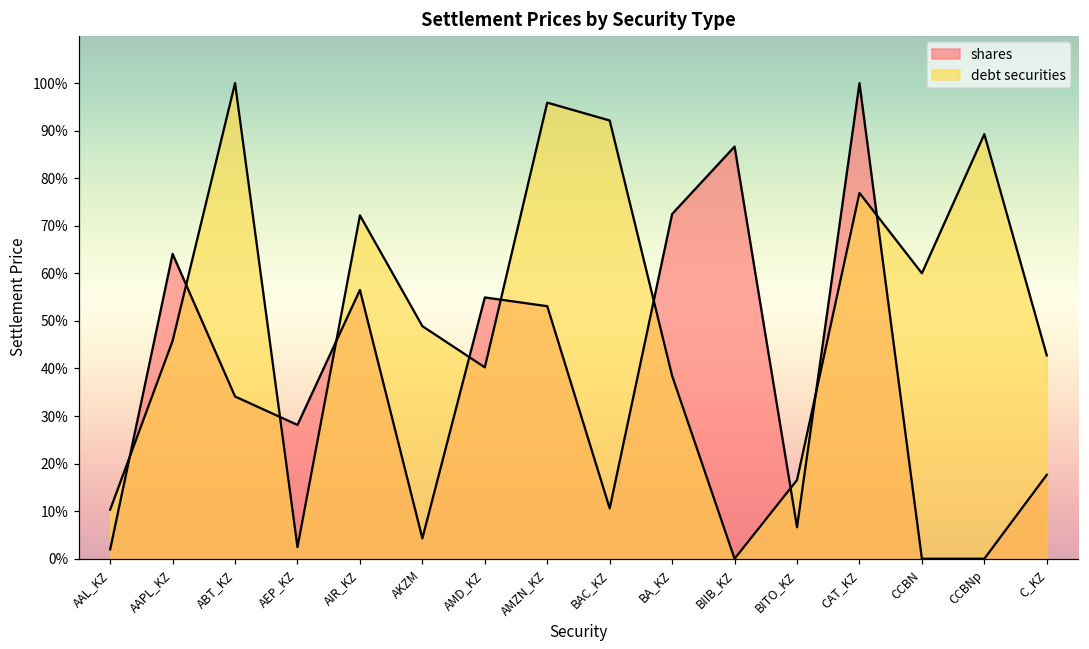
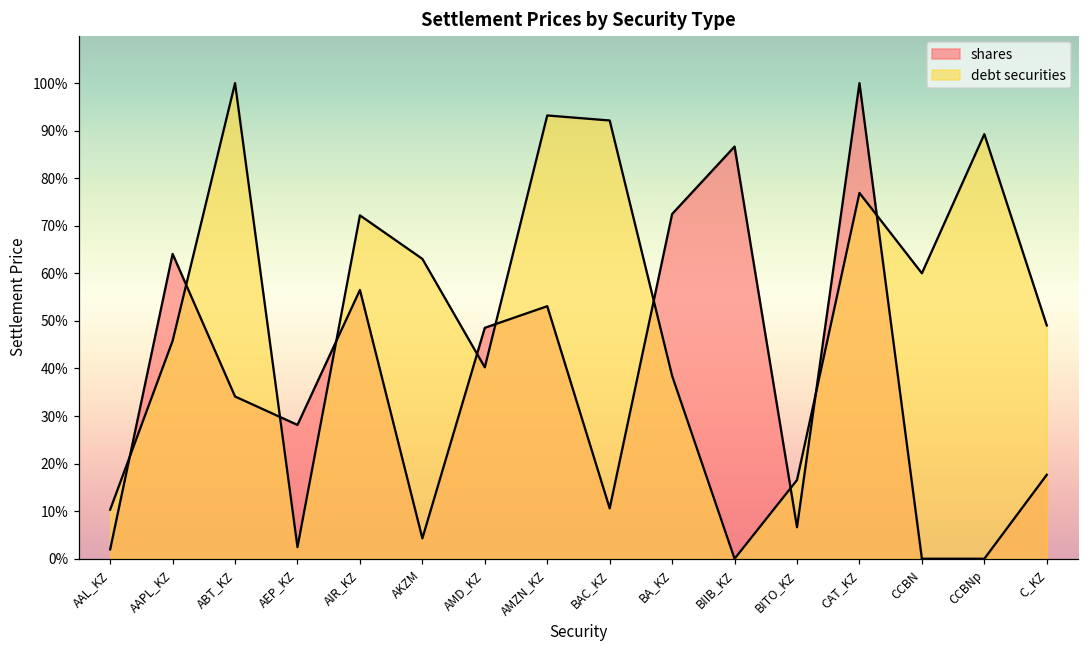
  {
    "shares": {
      "AAL_KZ": "2%",
      "AAPL_KZ": "64%",
      "ABT_KZ": "34%",
      "AEP_KZ": "28%",
      "AIR_KZ": "57%",
      "AKZM": "4%",
-     "AMD_KZ": "55%",
+     "AMD_KZ": "49%",
      "AMZN_KZ": "53%",
      "BAC_KZ": "11%",
      "BA_KZ": "72%",
      "BIIB_KZ": "87%",
      "BITO_KZ": "7%",
      "CAT_KZ": "100%",
      "CCBN": "0%",
      "CCBNp": "0%",
      "C_KZ": "18%"
    },
    "debt securities": {
      "AAL_KZ": "10%",
      "AAPL_KZ": "46%",
      "ABT_KZ": "100%",
      "AEP_KZ": "2%",
      "AIR_KZ": "72%",
-     "AKZM": "49%",
+     "AKZM": "63%",
      "AMD_KZ": "40%",
-     "AMZN_KZ": "96%",
+     "AMZN_KZ": "93%",
      "BAC_KZ": "92%",
      "BA_KZ": "38%",
      "BIIB_KZ": "0%",
      "BITO_KZ": "17%",
      "CAT_KZ": "77%",
      "CCBN": "60%",
      "CCBNp": "89%",
-     "C_KZ": "43%"
+     "C_KZ": "49%"
    }
  }
